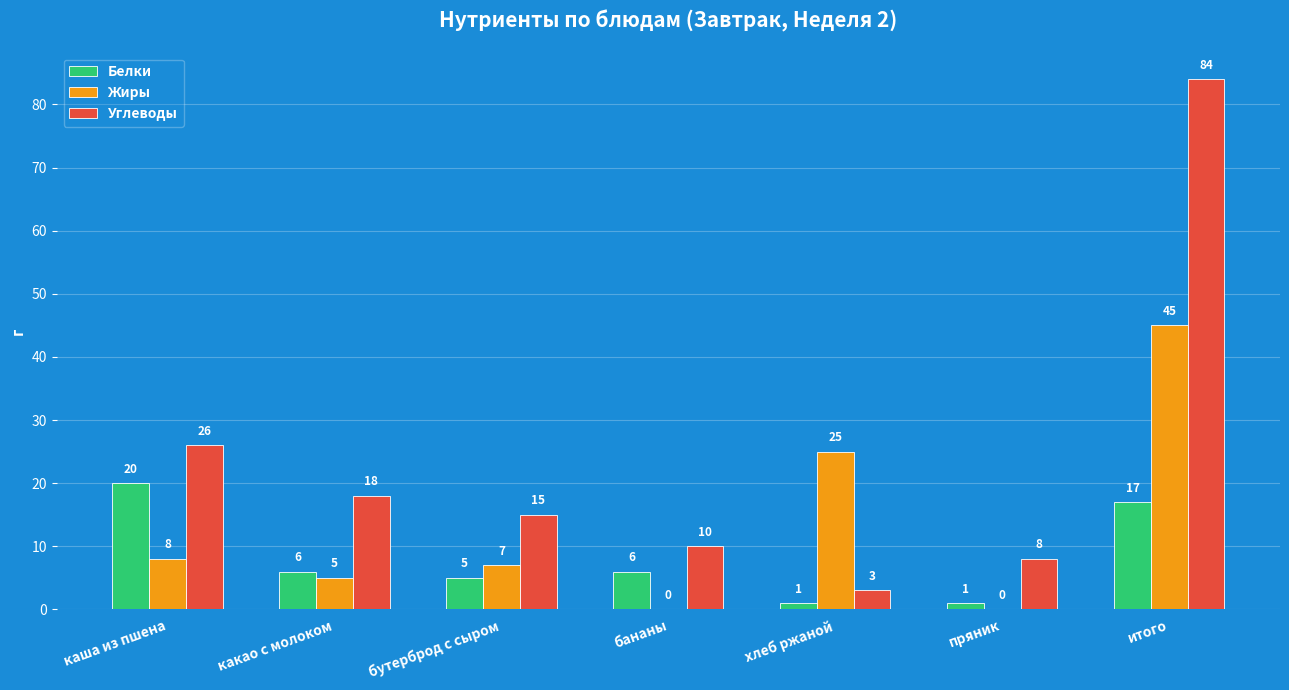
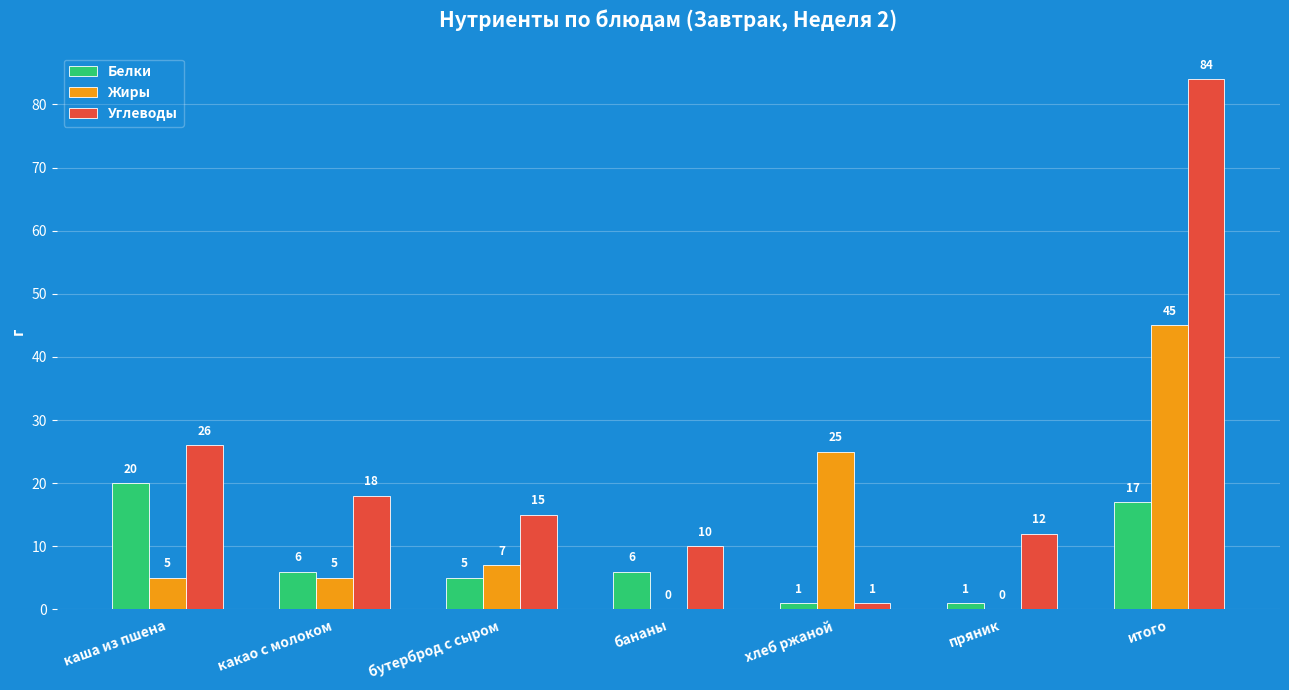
  {
    "Белки": {
      "каша из пшена": 20,
      "какао с молоком": 6,
      "бутерброд с сыром": 5,
      "бананы": 6,
      "хлеб ржаной": 1,
      "пряник": 1,
      "итого": 17
    },
    "Жиры": {
-     "каша из пшена": 8,
+     "каша из пшена": 5,
      "какао с молоком": 5,
      "бутерброд с сыром": 7,
      "бананы": 0,
      "хлеб ржаной": 25,
      "пряник": 0,
      "итого": 45
    },
    "Углеводы": {
      "каша из пшена": 26,
      "какао с молоком": 18,
      "бутерброд с сыром": 15,
      "бананы": 10,
-     "хлеб ржаной": 3,
-     "пряник": 8,
+     "хлеб ржаной": 1,
+     "пряник": 12,
      "итого": 84
    }
  }
